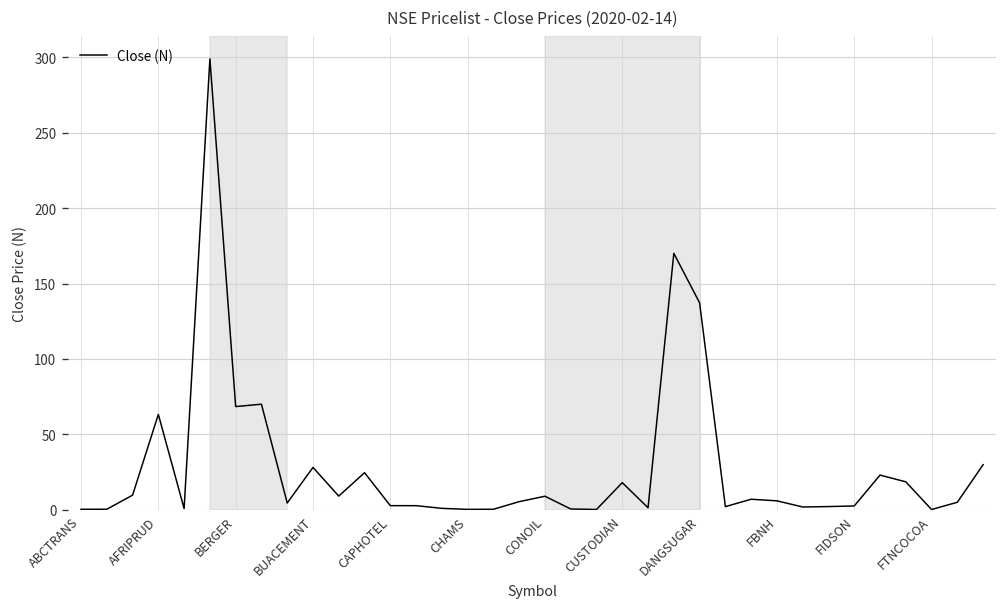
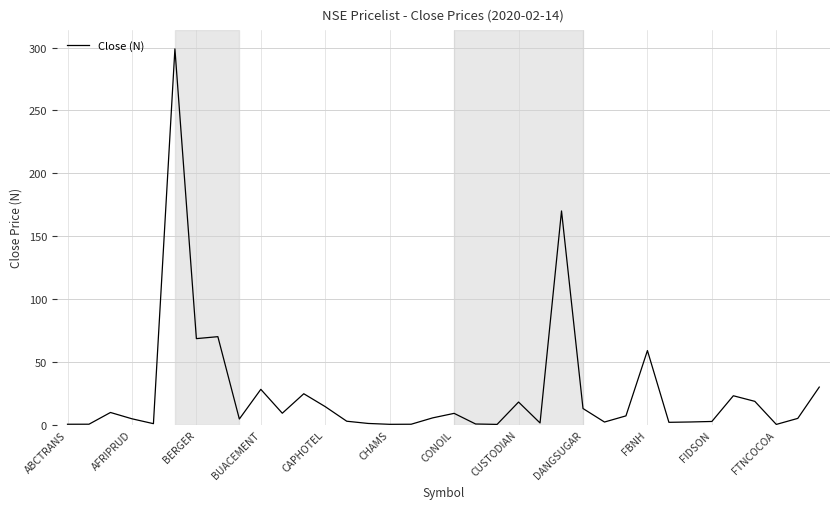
  {
    "ABCTRANS": 0,
-   "AFRIPRUD": 63,
+   "AFRIPRUD": 5,
    "BERGER": 68,
    "BUACEMENT": 28,
-   "CAPHOTEL": 3,
+   "CAPHOTEL": 14,
    "CHAMS": 0,
    "CONOIL": 9,
    "CUSTODIAN": 18,
-   "DANGSUGAR": 137,
-   "FBNH": 6,
+   "DANGSUGAR": 13,
+   "FBNH": 59,
    "FIDSON": 3,
    "FTNCOCOA": 0
  }
